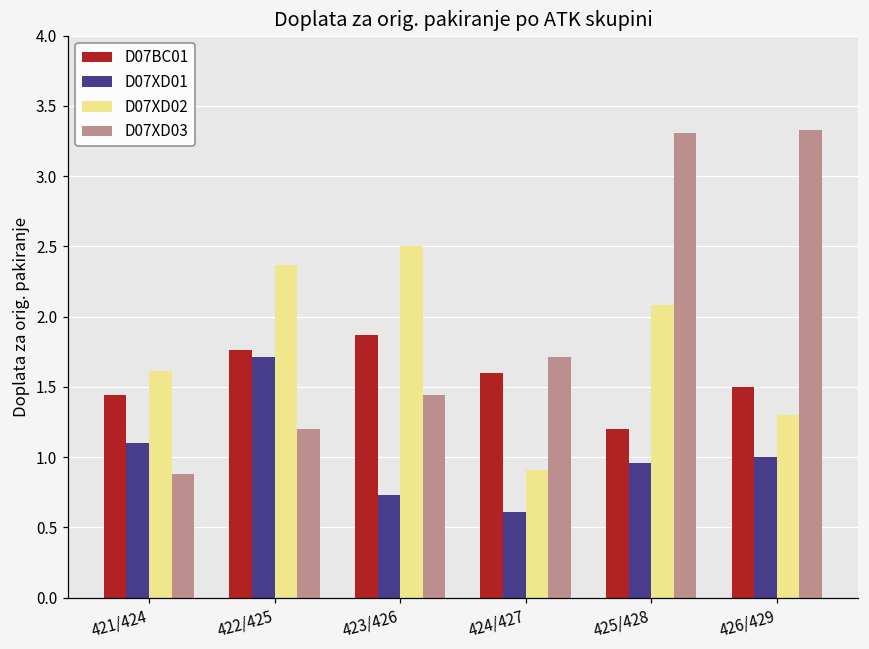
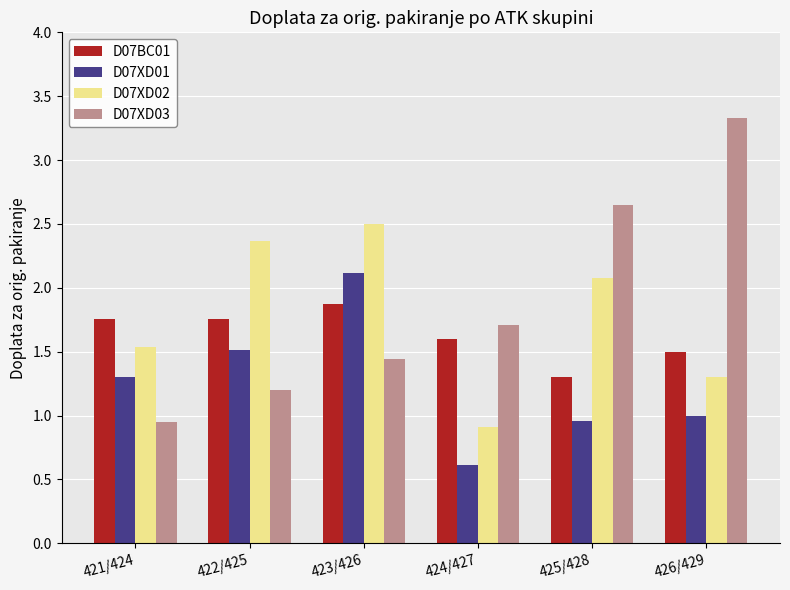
  {
    "D07BC01": {
-     "421/424": 1.44,
+     "421/424": 1.76,
      "422/425": 1.76,
      "423/426": 1.87,
      "424/427": 1.60,
-     "425/428": 1.2,
+     "425/428": 1.3,
      "426/429": 1.50
    },
    "D07XD01": {
-     "421/424": 1.1,
-     "422/425": 1.71,
-     "423/426": 0.73,
+     "421/424": 1.3,
+     "422/425": 1.51,
+     "423/426": 2.12,
      "424/427": 0.61,
      "425/428": 0.96,
      "426/429": 1.00
    },
    "D07XD02": {
-     "421/424": 1.61,
+     "421/424": 1.54,
      "422/425": 2.37,
      "423/426": 2.50,
      "424/427": 0.91,
      "425/428": 2.08,
      "426/429": 1.30
    },
    "D07XD03": {
-     "421/424": 0.88,
+     "421/424": 0.95,
      "422/425": 1.20,
      "423/426": 1.44,
      "424/427": 1.71,
-     "425/428": 3.31,
+     "425/428": 2.65,
      "426/429": 3.33
    }
  }
